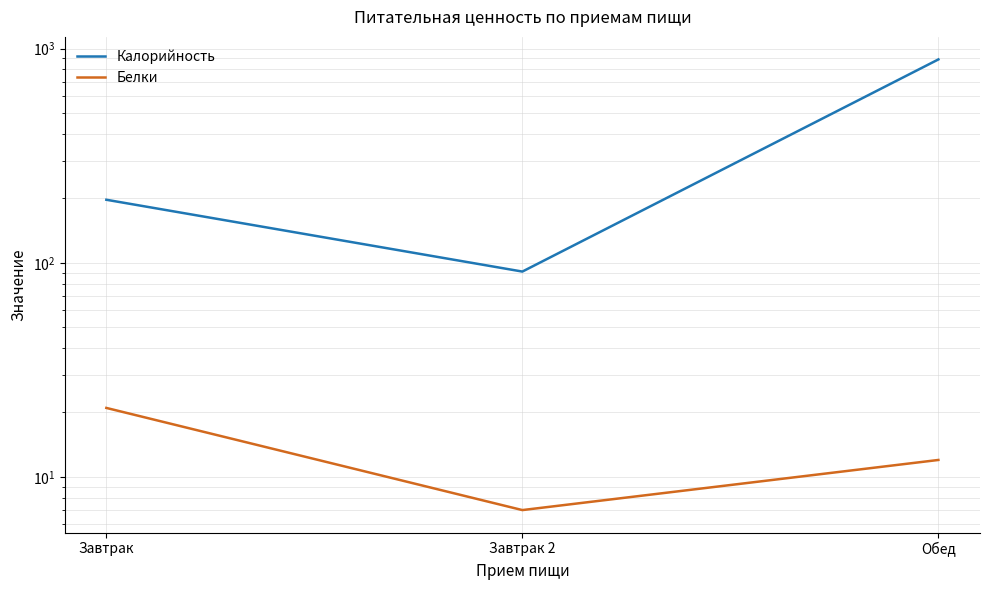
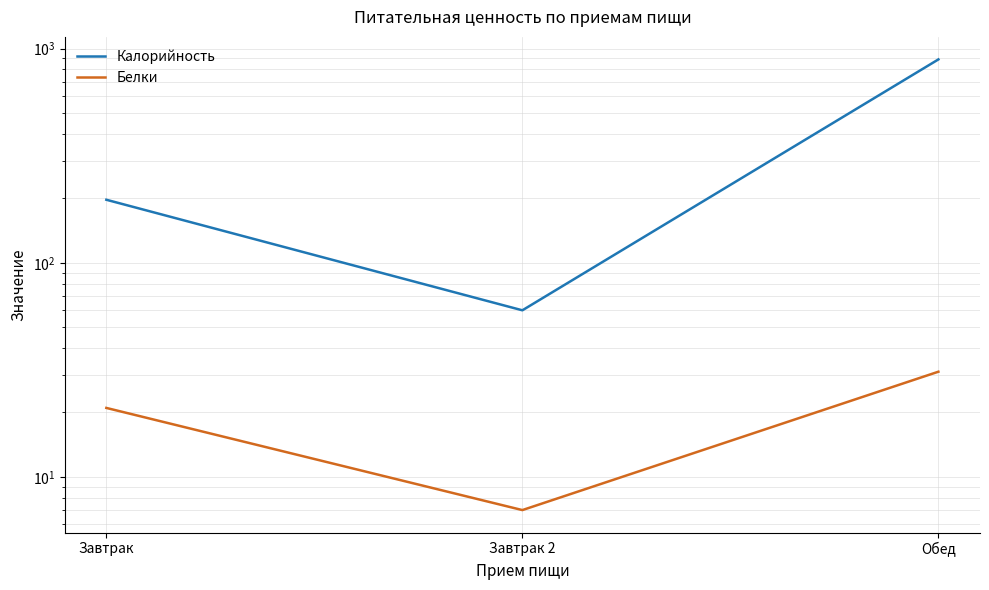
  {
    "Калорийность": {
      "Завтрак": 200,
-     "Завтрак 2": 91,
+     "Завтрак 2": 60,
      "Обед": 890
    },
    "Белки": {
      "Завтрак": 21,
      "Завтрак 2": 7,
-     "Обед": 12
+     "Обед": 31
    }
  }
